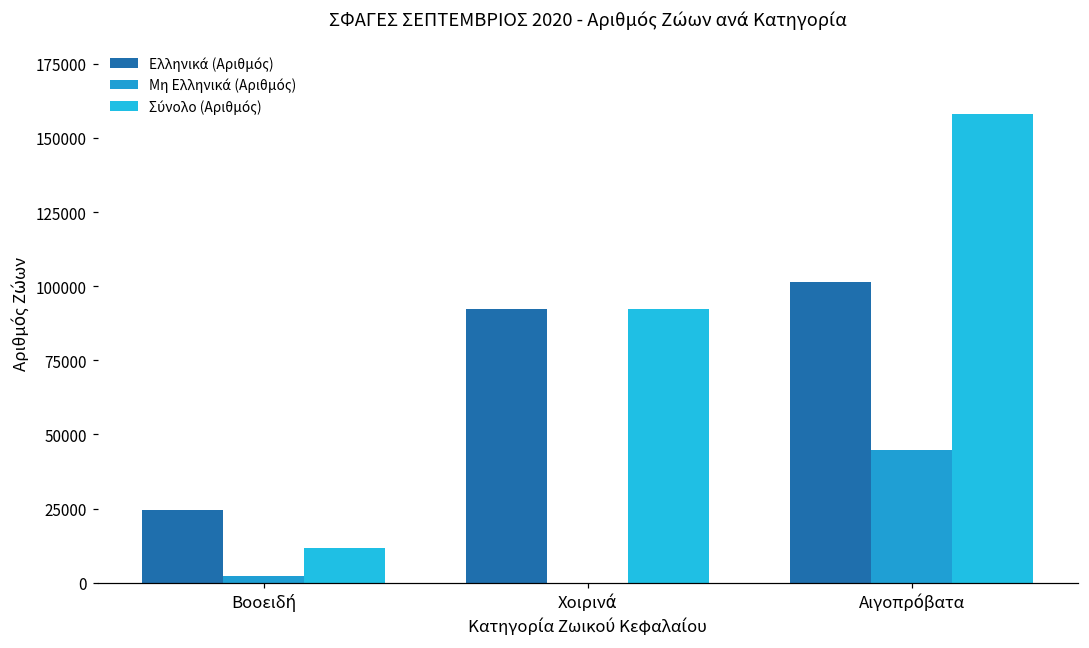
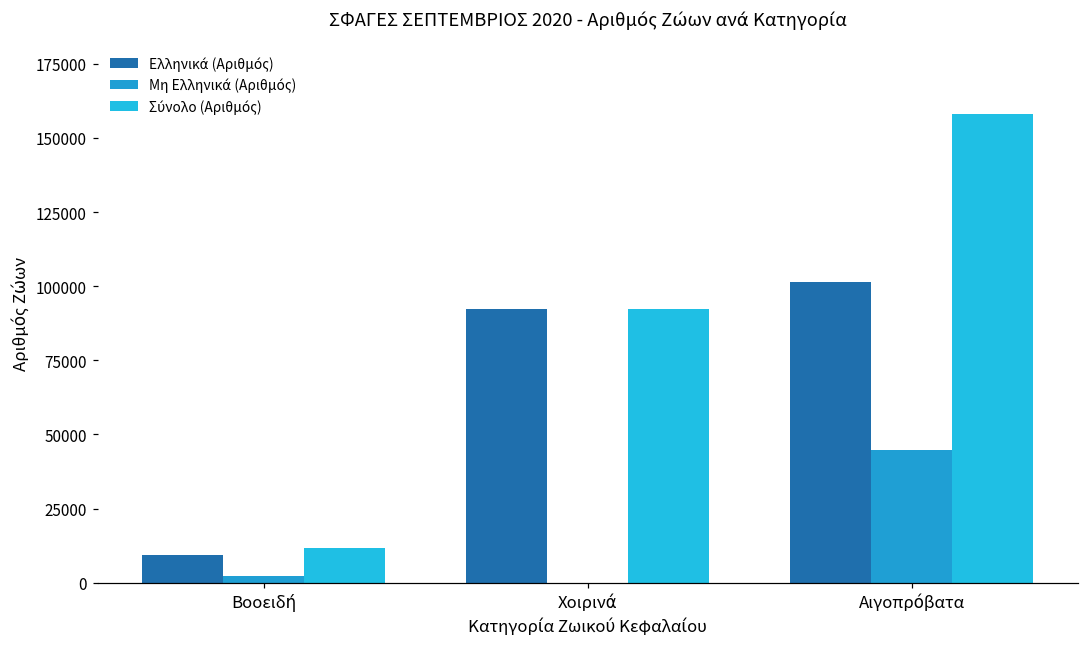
  {
    "Ελληνικά (Αριθμός)": {
-     "Βοοειδή": 25000,
+     "Βοοειδή": 10000,
      "Χοιρινά": 92000,
      "Αιγοπρόβατα": 101000
    }
  }
